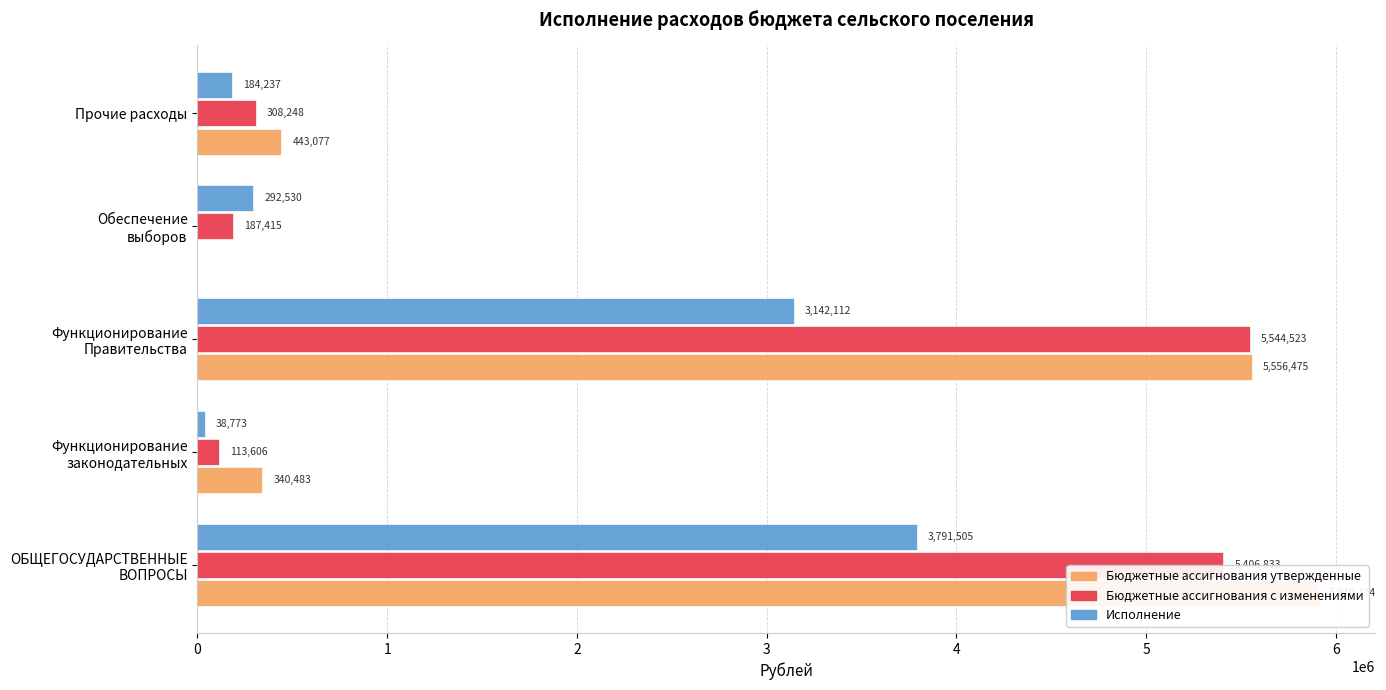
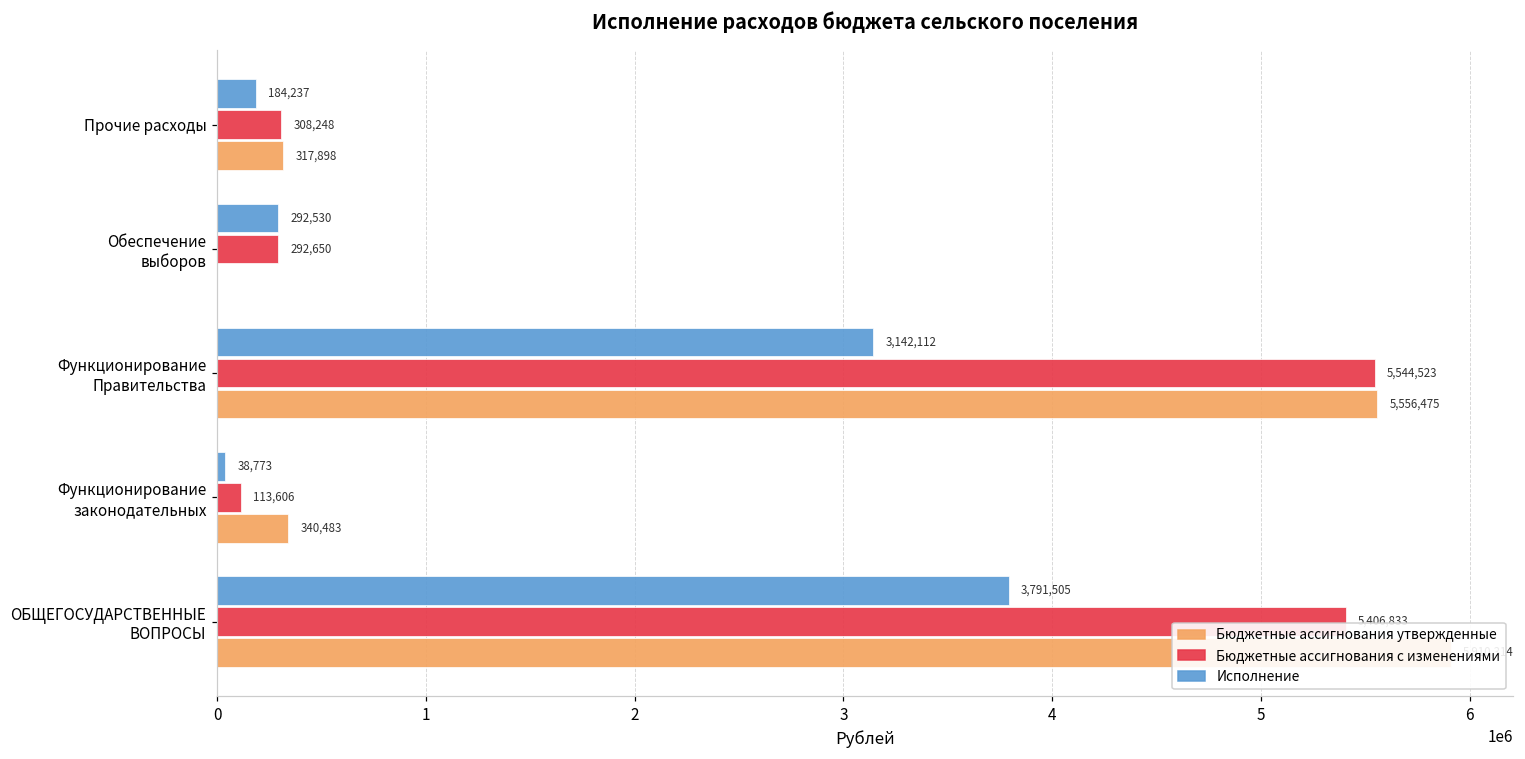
  {
    "Бюджетные ассигнования утвержденные": {
-     "Прочие расходы": "443,077",
+     "Прочие расходы": "317,898",
      "Функционирование Правительства": "5,556,475",
      "Функционирование законодательных": "340,483"
    },
    "Бюджетные ассигнования с изменениями": {
      "Прочие расходы": "308,248",
-     "Обеспечение выборов": "187,415",
+     "Обеспечение выборов": "292,650",
      "Функционирование Правительства": "5,544,523",
      "Функционирование законодательных": "113,606"
    },
    "Исполнение": {
      "Прочие расходы": "184,237",
      "Обеспечение выборов": "292,530",
      "Функционирование Правительства": "3,142,112",
      "Функционирование законодательных": "38,773",
      "ОБЩЕГОСУДАРСТВЕННЫЕ ВОПРОСЫ": "3,791,505"
    }
  }
